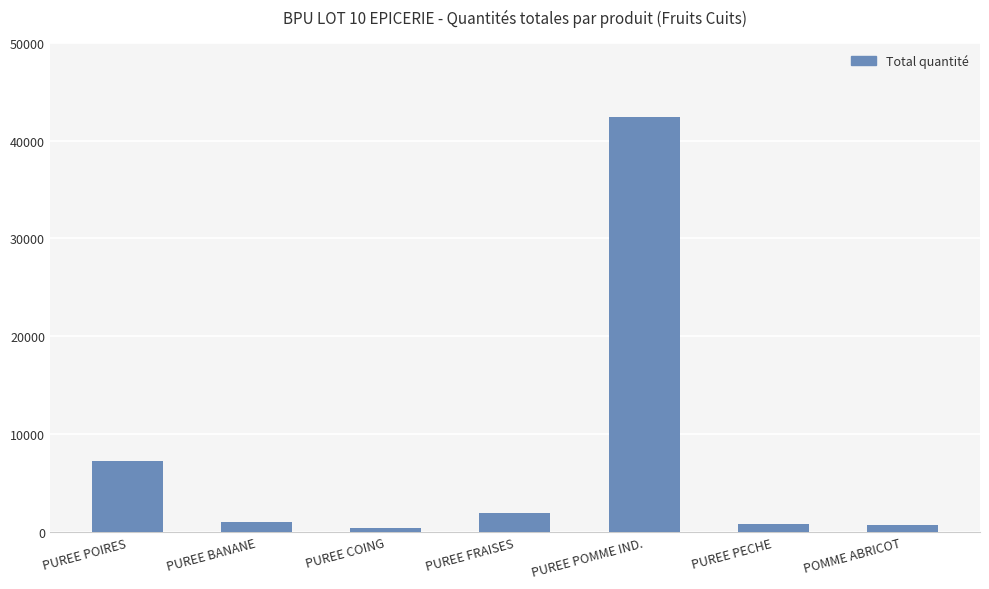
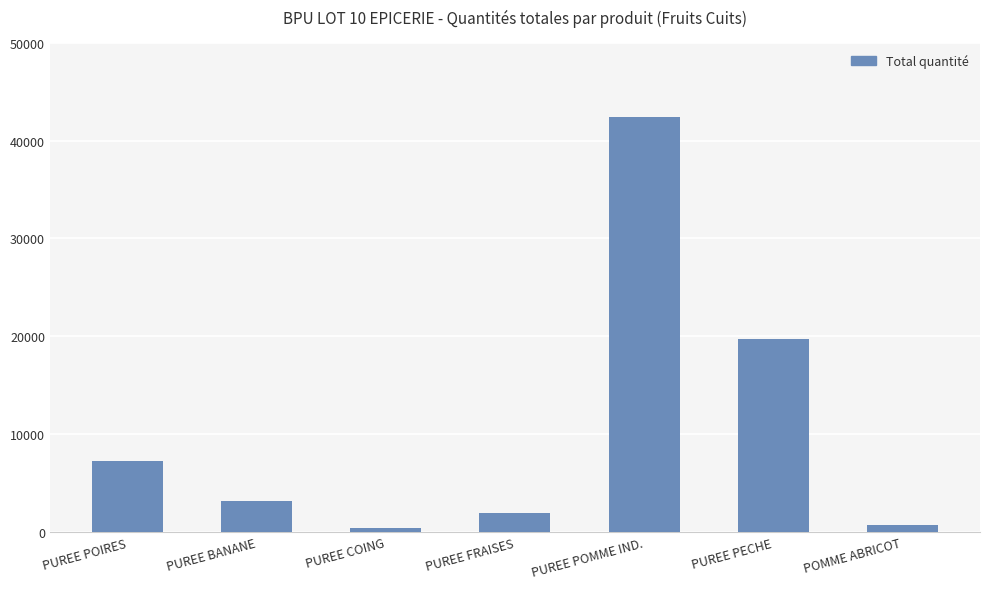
  {
    "PUREE POIRES": 7000,
-   "PUREE BANANE": 1000,
+   "PUREE BANANE": 3000,
    "PUREE COING": 0,
    "PUREE FRAISES": 2000,
    "PUREE POMME IND.": 42000,
-   "PUREE PECHE": 1000,
+   "PUREE PECHE": 20000,
    "POMME ABRICOT": 1000
  }
